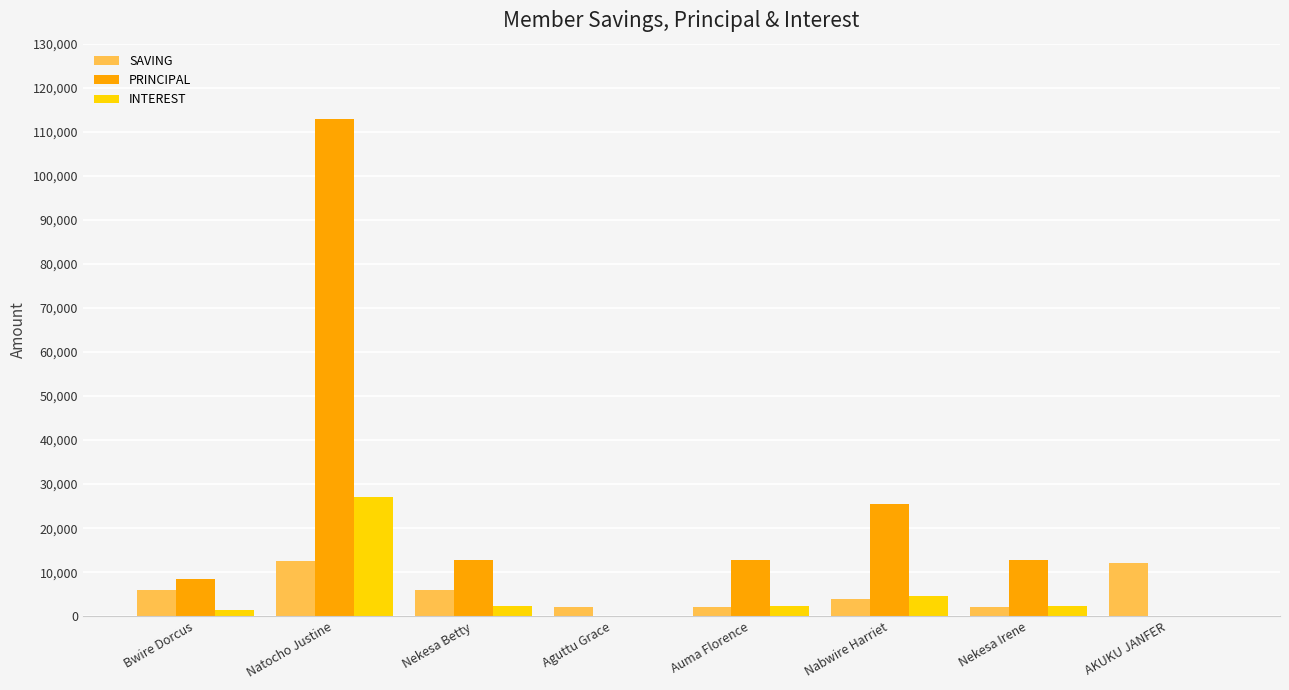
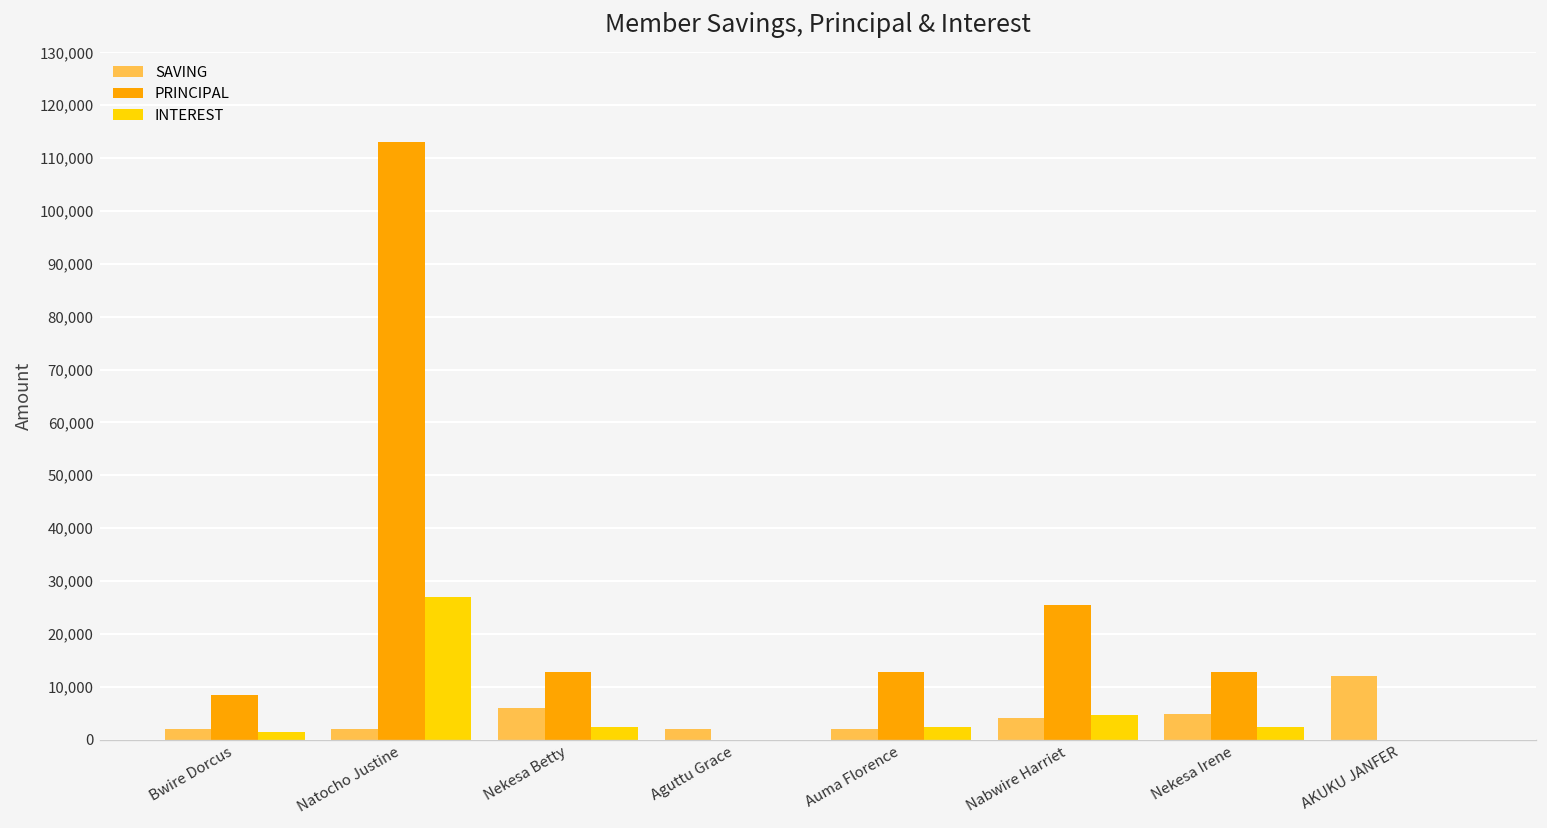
  {
    "SAVING": {
-     "Bwire Dorcus": "6,000",
-     "Natocho Justine": "13,000",
+     "Bwire Dorcus": "2,000",
+     "Natocho Justine": "2,000",
      "Nekesa Betty": "6,000",
      "Aguttu Grace": "2,000",
      "Auma Florence": "2,000",
      "Nabwire Harriet": "4,000",
-     "Nekesa Irene": "2,000",
+     "Nekesa Irene": "5,000",
      "AKUKU JANFER": "12,000"
    }
  }
